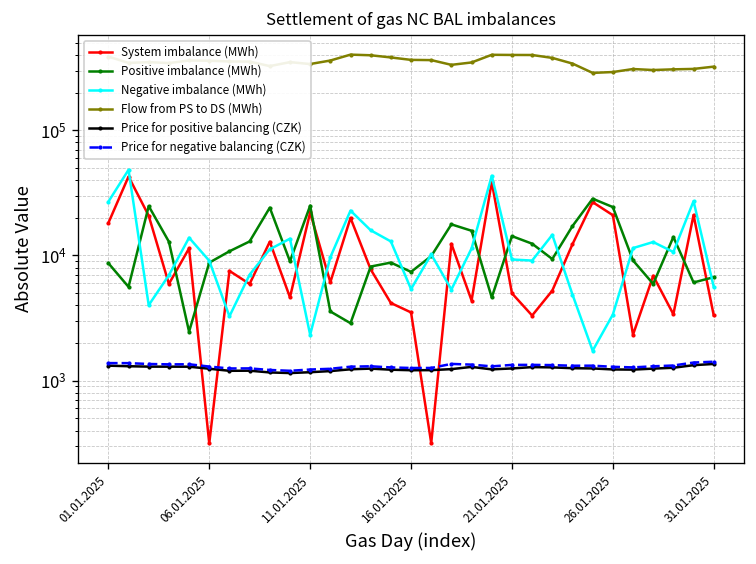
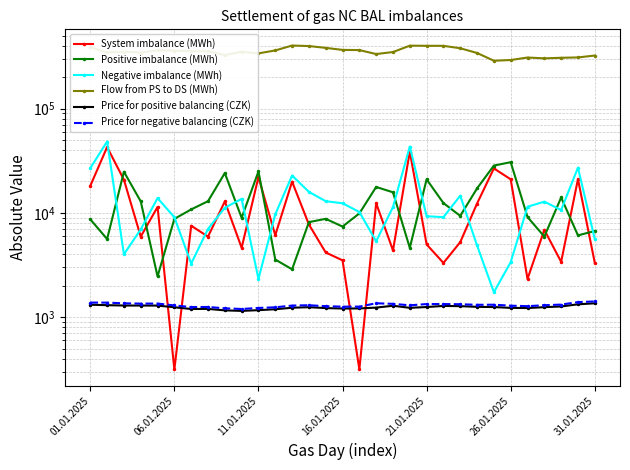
  {
    "System imbalance (MWh)": {
      "01.01.2025": 18000,
      "06.01.2025": 320,
      "11.01.2025": 22000,
      "16.01.2025": 3500,
      "21.01.2025": 5000,
      "26.01.2025": 21000,
      "31.01.2025": 3300
    },
    "Positive imbalance (MWh)": {
      "01.01.2025": 9000,
      "11.01.2025": 25000,
      "16.01.2025": 7000,
-     "21.01.2025": 14000,
-     "26.01.2025": 24000,
+     "21.01.2025": 21000,
+     "26.01.2025": 31000,
      "31.01.2025": 7000
    },
    "Negative imbalance (MWh)": {
      "01.01.2025": 27000,
      "11.01.2025": 2300,
-     "16.01.2025": 5000,
+     "16.01.2025": 12000,
      "21.01.2025": 9000,
      "26.01.2025": 3400,
      "31.01.2025": 6000
    },
    "Flow from PS to DS (MWh)": {
      "11.01.2025": 340000,
      "16.01.2025": 370000,
      "21.01.2025": 400000,
      "26.01.2025": 290000,
      "31.01.2025": 320000
    },
    "Price for positive balancing (CZK)": {
      "21.01.2025": 1300
    },
    "Price for negative balancing (CZK)": {
      "21.01.2025": 1300
    }
  }
